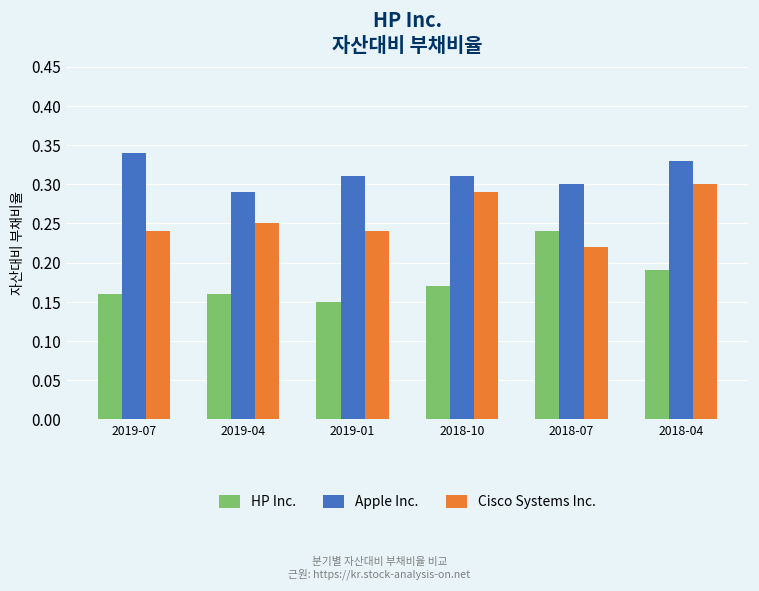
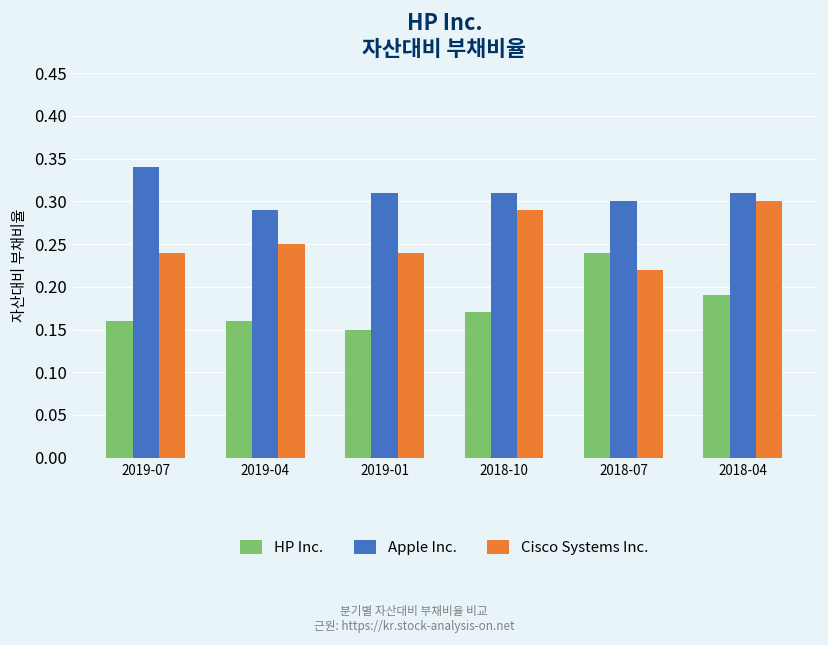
  {
    "HP Inc.": {
      "2019-07": 0.16,
      "2019-04": 0.16,
      "2019-01": 0.15,
      "2018-10": 0.17,
      "2018-07": 0.24,
      "2018-04": 0.19
    },
    "Apple Inc.": {
      "2019-07": 0.34,
      "2019-04": 0.29,
      "2019-01": 0.31,
      "2018-10": 0.31,
      "2018-07": 0.30,
-     "2018-04": 0.33
+     "2018-04": 0.31
    },
    "Cisco Systems Inc.": {
      "2019-07": 0.24,
      "2019-04": 0.25,
      "2019-01": 0.24,
      "2018-10": 0.29,
      "2018-07": 0.22,
      "2018-04": 0.30
    }
  }
